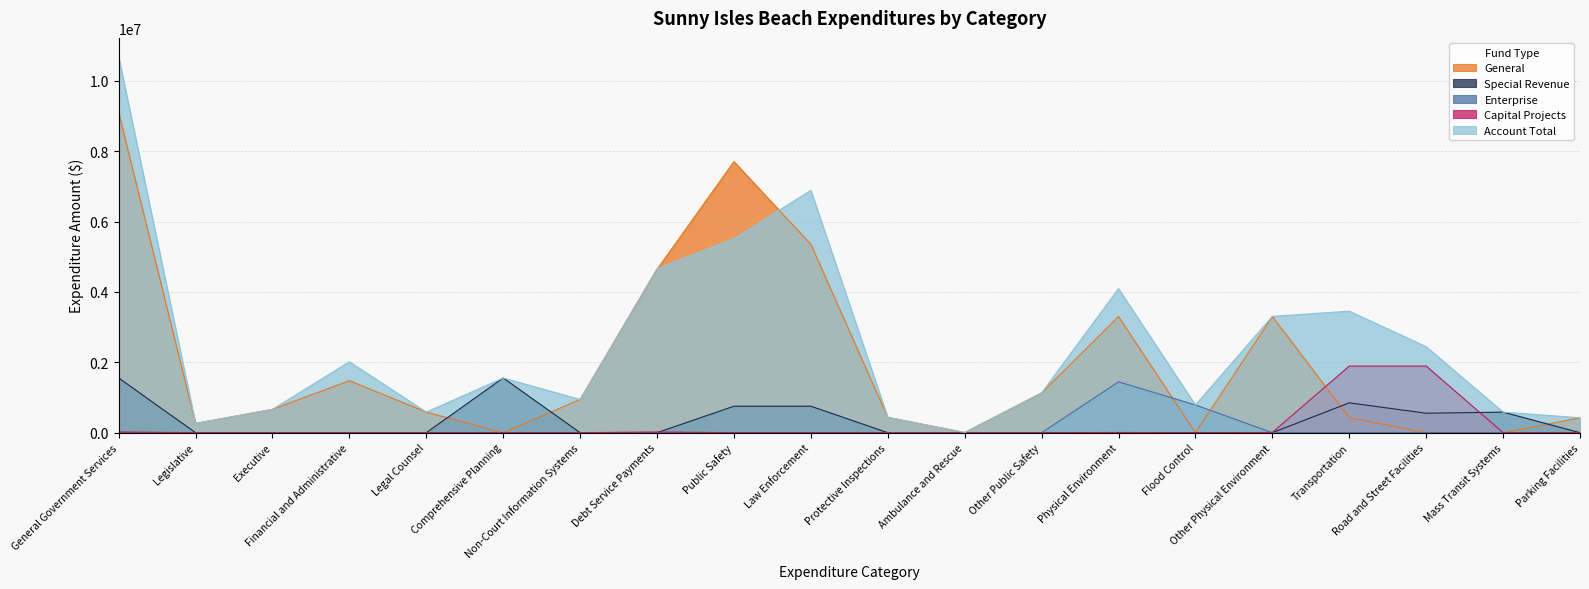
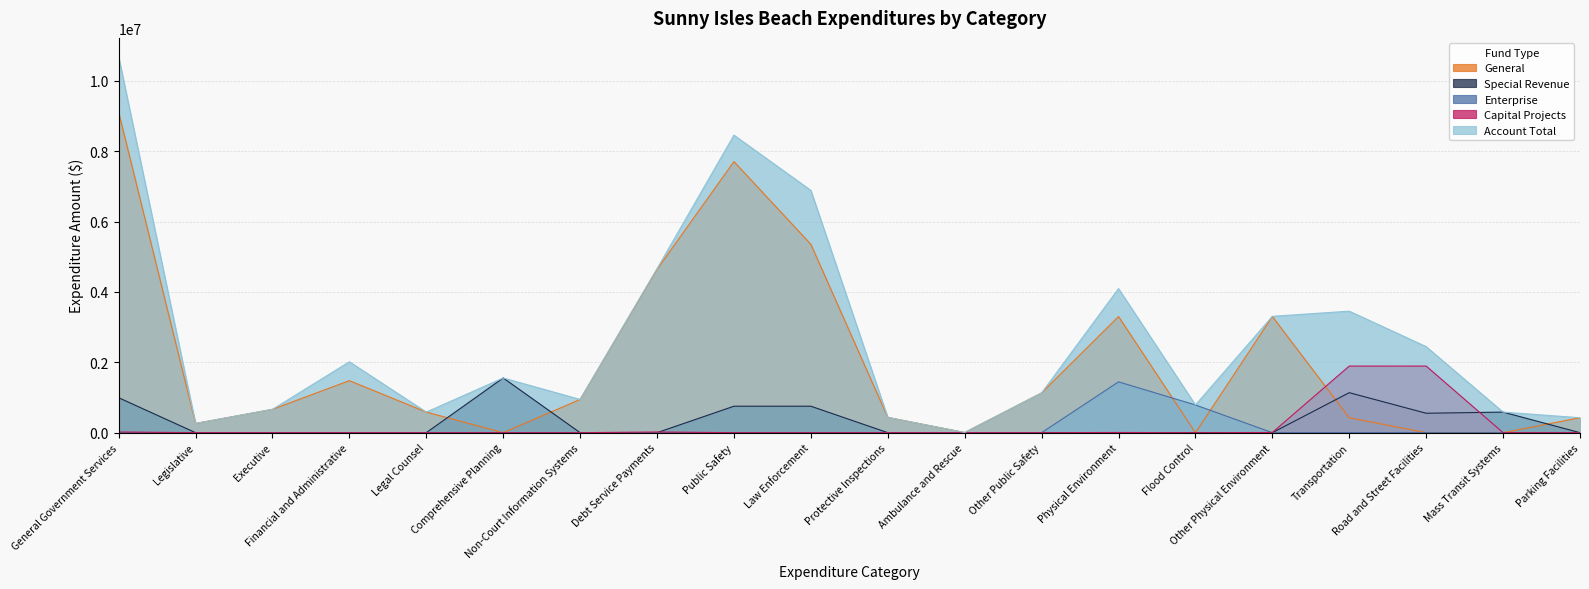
  {
    "General": {
      "General Government Services": 9100000,
      "Financial and Administrative": 1500000,
      "Public Safety": 7700000,
      "Law Enforcement": 5400000,
      "Physical Environment": 3300000,
      "Transportation": 400000
    },
    "Special Revenue": {
-     "General Government Services": 1600000,
+     "General Government Services": 1000000,
      "Public Safety": 800000,
      "Law Enforcement": 800000,
-     "Transportation": 800000,
+     "Transportation": 1100000,
      "Road and Street Facilities": 600000
    },
    "Enterprise": {
      "Physical Environment": 1400000,
      "Transportation": 0
    },
    "Capital Projects": {
      "Transportation": 1900000,
      "Road and Street Facilities": 1900000
    },
    "Account Total": {
      "General Government Services": 10700000,
      "Financial and Administrative": 2000000,
-     "Public Safety": 5500000,
+     "Public Safety": 8500000,
      "Law Enforcement": 6900000,
      "Physical Environment": 4100000,
      "Transportation": 3500000,
      "Road and Street Facilities": 2400000
    }
  }
